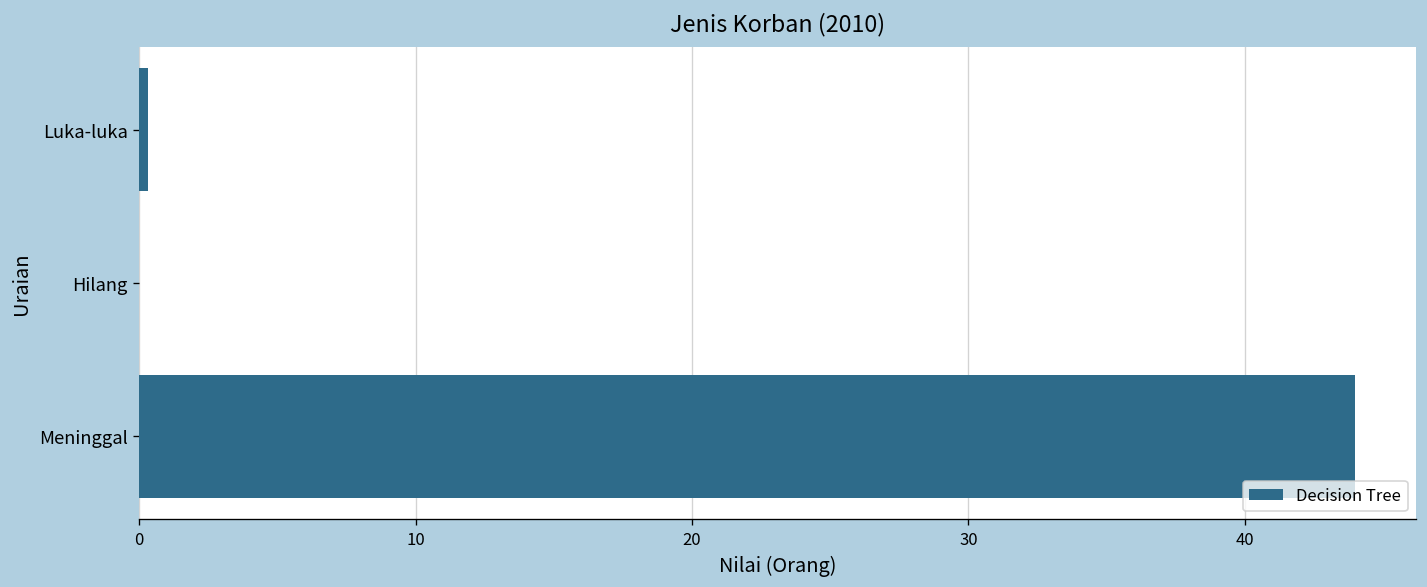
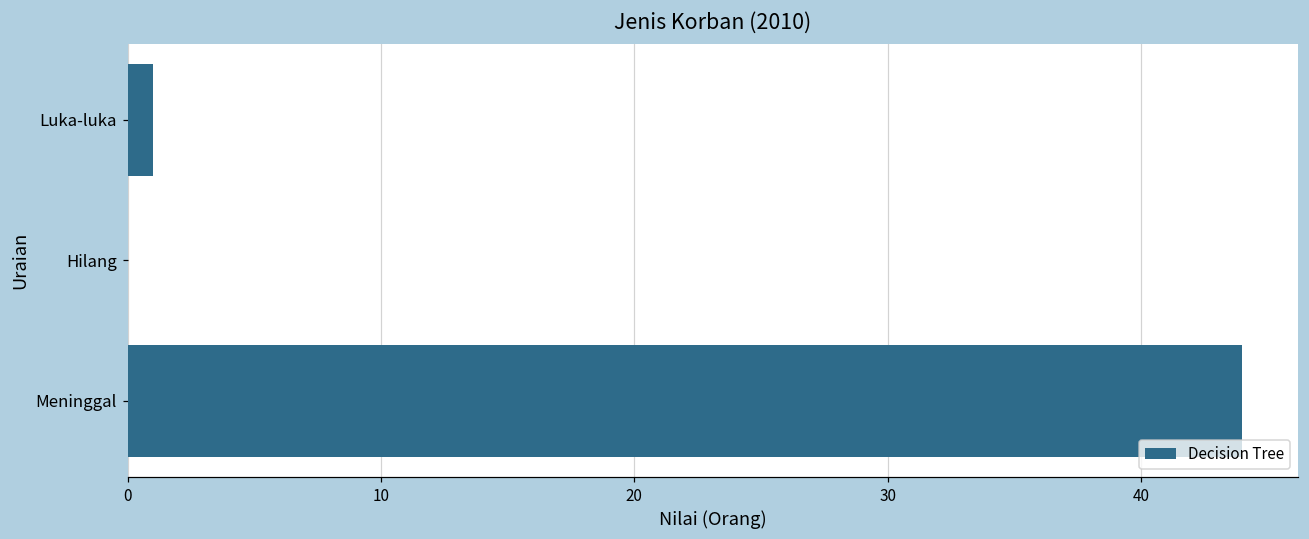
  {
-   "Luka-luka": 0.3,
+   "Luka-luka": 1.0,
    "Hilang": 0.0,
    "Meninggal": 44.0
  }
